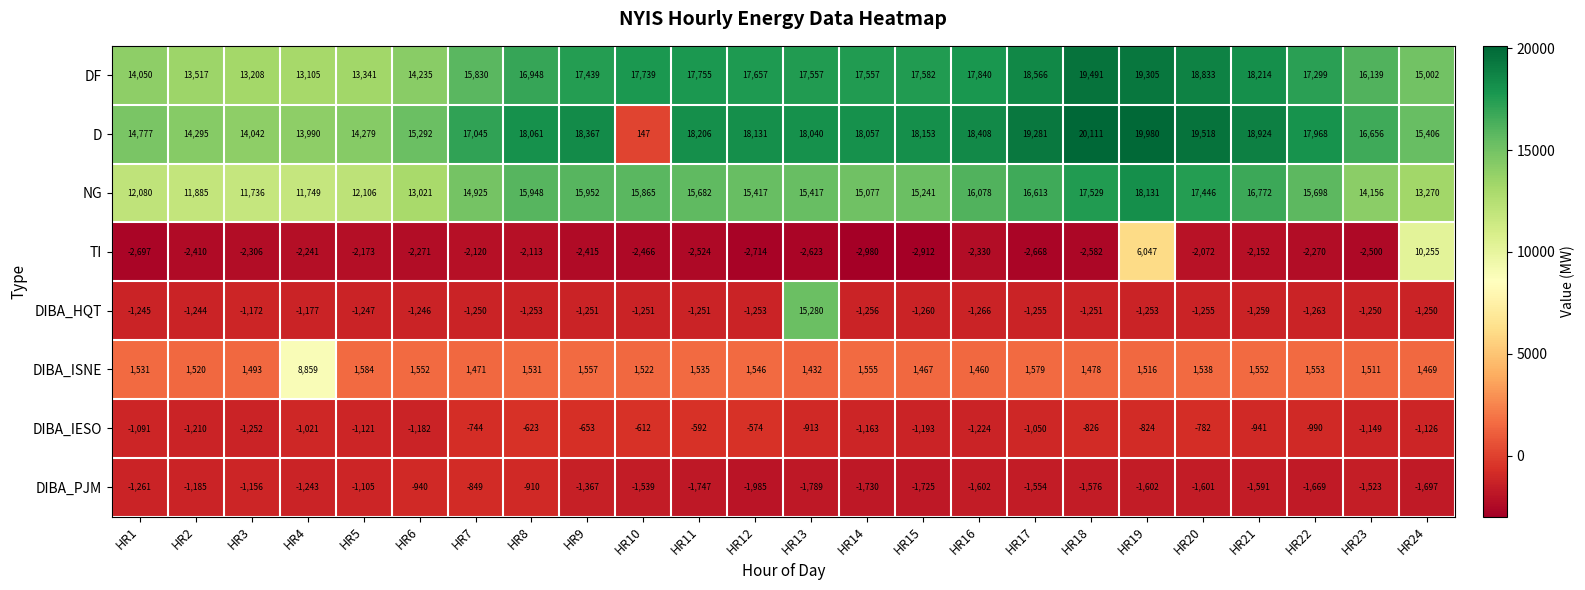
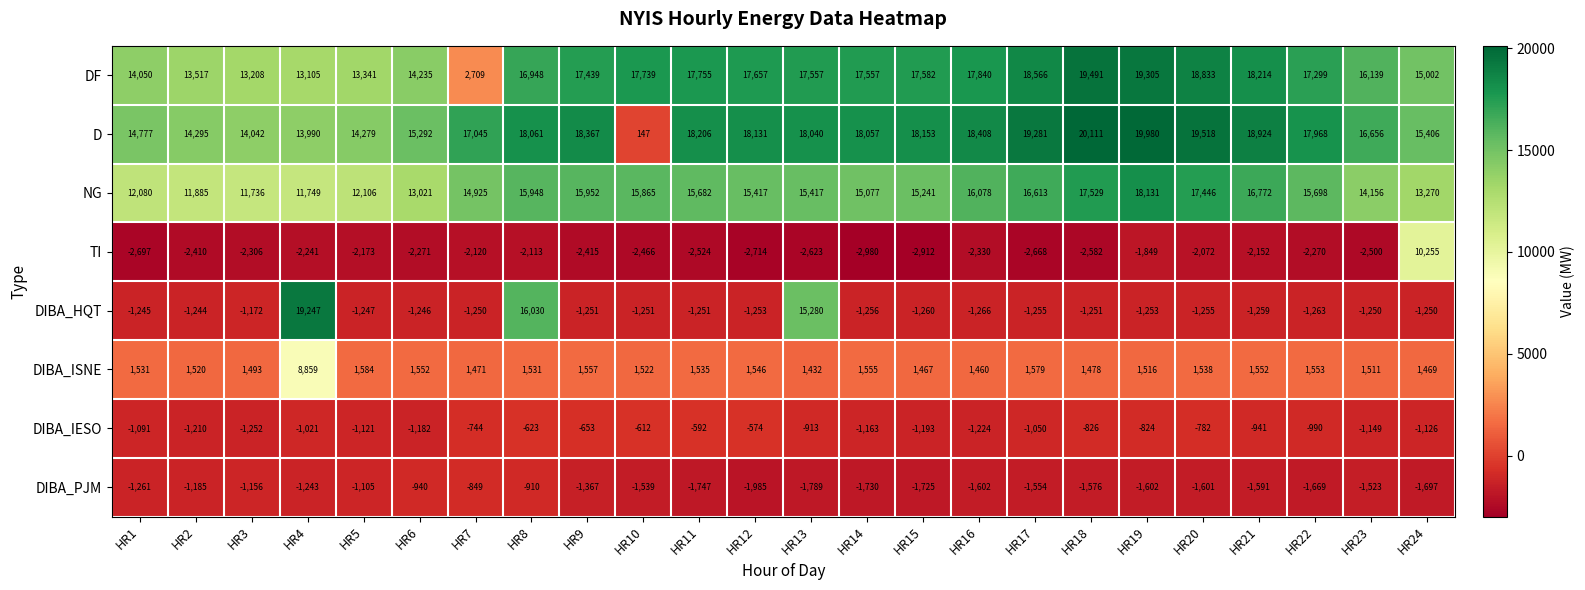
  {
    "DF": {
      "HR1": "14,050",
      "HR2": "13,517",
      "HR3": "13,208",
      "HR4": "13,105",
      "HR5": "13,341",
      "HR6": "14,235",
-     "HR7": "15,830",
+     "HR7": "2,709",
      "HR8": "16,948",
      "HR9": "17,439",
      "HR10": "17,739",
      "HR11": "17,755",
      "HR12": "17,657",
      "HR13": "17,557",
      "HR14": "17,557",
      "HR15": "17,582",
      "HR16": "17,840",
      "HR17": "18,566",
      "HR18": "19,491",
      "HR19": "19,305",
      "HR20": "18,833",
      "HR21": "18,214",
      "HR22": "17,299",
      "HR23": "16,139",
      "HR24": "15,002"
    },
    "D": {
      "HR1": "14,777",
      "HR2": "14,295",
      "HR3": "14,042",
      "HR4": "13,990",
      "HR5": "14,279",
      "HR6": "15,292",
      "HR7": "17,045",
      "HR8": "18,061",
      "HR9": "18,367",
      "HR10": "147",
      "HR11": "18,206",
      "HR12": "18,131",
      "HR13": "18,040",
      "HR14": "18,057",
      "HR15": "18,153",
      "HR16": "18,408",
      "HR17": "19,281",
      "HR18": "20,111",
      "HR19": "19,980",
      "HR20": "19,518",
      "HR21": "18,924",
      "HR22": "17,968",
      "HR23": "16,656",
      "HR24": "15,406"
    },
    "NG": {
      "HR1": "12,080",
      "HR2": "11,885",
      "HR3": "11,736",
      "HR4": "11,749",
      "HR5": "12,106",
      "HR6": "13,021",
      "HR7": "14,925",
      "HR8": "15,948",
      "HR9": "15,952",
      "HR10": "15,865",
      "HR11": "15,682",
      "HR12": "15,417",
      "HR13": "15,417",
      "HR14": "15,077",
      "HR15": "15,241",
      "HR16": "16,078",
      "HR17": "16,613",
      "HR18": "17,529",
      "HR19": "18,131",
      "HR20": "17,446",
      "HR21": "16,772",
      "HR22": "15,698",
      "HR23": "14,156",
      "HR24": "13,270"
    },
    "TI": {
      "HR1": "-2,697",
      "HR2": "-2,410",
      "HR3": "-2,306",
      "HR4": "-2,241",
      "HR5": "-2,173",
      "HR6": "-2,271",
      "HR7": "-2,120",
      "HR8": "-2,113",
      "HR9": "-2,415",
      "HR10": "-2,466",
      "HR11": "-2,524",
      "HR12": "-2,714",
      "HR13": "-2,623",
      "HR14": "-2,980",
      "HR15": "-2,912",
      "HR16": "-2,330",
      "HR17": "-2,668",
      "HR18": "-2,582",
-     "HR19": "6,047",
+     "HR19": "-1,849",
      "HR20": "-2,072",
      "HR21": "-2,152",
      "HR22": "-2,270",
      "HR23": "-2,500",
      "HR24": "10,255"
    },
    "DIBA_HQT": {
      "HR1": "-1,245",
      "HR2": "-1,244",
      "HR3": "-1,172",
-     "HR4": "-1,177",
+     "HR4": "19,247",
      "HR5": "-1,247",
      "HR6": "-1,246",
      "HR7": "-1,250",
-     "HR8": "-1,253",
+     "HR8": "16,030",
      "HR9": "-1,251",
      "HR10": "-1,251",
      "HR11": "-1,251",
      "HR12": "-1,253",
      "HR13": "15,280",
      "HR14": "-1,256",
      "HR15": "-1,260",
      "HR16": "-1,266",
      "HR17": "-1,255",
      "HR18": "-1,251",
      "HR19": "-1,253",
      "HR20": "-1,255",
      "HR21": "-1,259",
      "HR22": "-1,263",
      "HR23": "-1,250",
      "HR24": "-1,250"
    },
    "DIBA_ISNE": {
      "HR1": "1,531",
      "HR2": "1,520",
      "HR3": "1,493",
      "HR4": "8,859",
      "HR5": "1,584",
      "HR6": "1,552",
      "HR7": "1,471",
      "HR8": "1,531",
      "HR9": "1,557",
      "HR10": "1,522",
      "HR11": "1,535",
      "HR12": "1,546",
      "HR13": "1,432",
      "HR14": "1,555",
      "HR15": "1,467",
      "HR16": "1,460",
      "HR17": "1,579",
      "HR18": "1,478",
      "HR19": "1,516",
      "HR20": "1,538",
      "HR21": "1,552",
      "HR22": "1,553",
      "HR23": "1,511",
      "HR24": "1,469"
    },
    "DIBA_IESO": {
      "HR1": "-1,091",
      "HR2": "-1,210",
      "HR3": "-1,252",
      "HR4": "-1,021",
      "HR5": "-1,121",
      "HR6": "-1,182",
      "HR7": "-744",
      "HR8": "-623",
      "HR9": "-653",
      "HR10": "-612",
      "HR11": "-592",
      "HR12": "-574",
      "HR13": "-913",
      "HR14": "-1,163",
      "HR15": "-1,193",
      "HR16": "-1,224",
      "HR17": "-1,050",
      "HR18": "-826",
      "HR19": "-824",
      "HR20": "-782",
      "HR21": "-941",
      "HR22": "-990",
      "HR23": "-1,149",
      "HR24": "-1,126"
    },
    "DIBA_PJM": {
      "HR1": "-1,261",
      "HR2": "-1,185",
      "HR3": "-1,156",
      "HR4": "-1,243",
      "HR5": "-1,105",
      "HR6": "-940",
      "HR7": "-849",
      "HR8": "-910",
      "HR9": "-1,367",
      "HR10": "-1,539",
      "HR11": "-1,747",
      "HR12": "-1,985",
      "HR13": "-1,789",
      "HR14": "-1,730",
      "HR15": "-1,725",
      "HR16": "-1,602",
      "HR17": "-1,554",
      "HR18": "-1,576",
      "HR19": "-1,602",
      "HR20": "-1,601",
      "HR21": "-1,591",
      "HR22": "-1,669",
      "HR23": "-1,523",
      "HR24": "-1,697"
    }
  }
